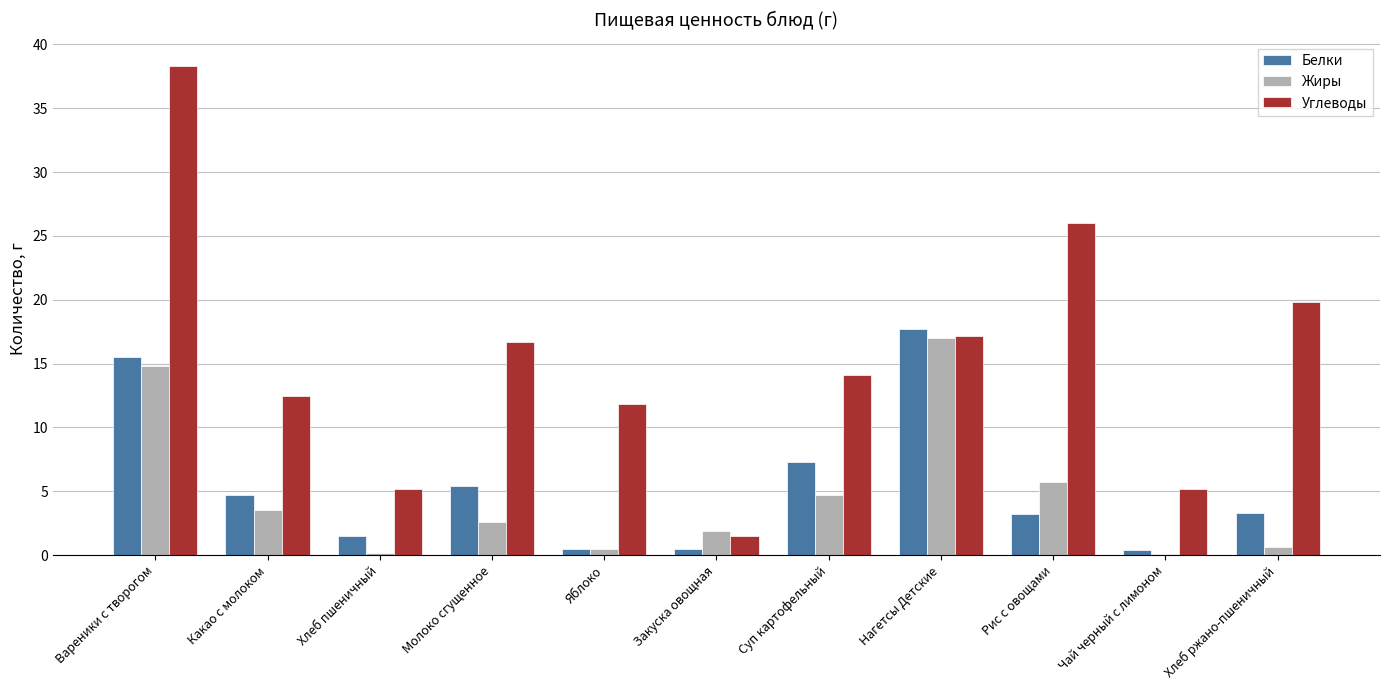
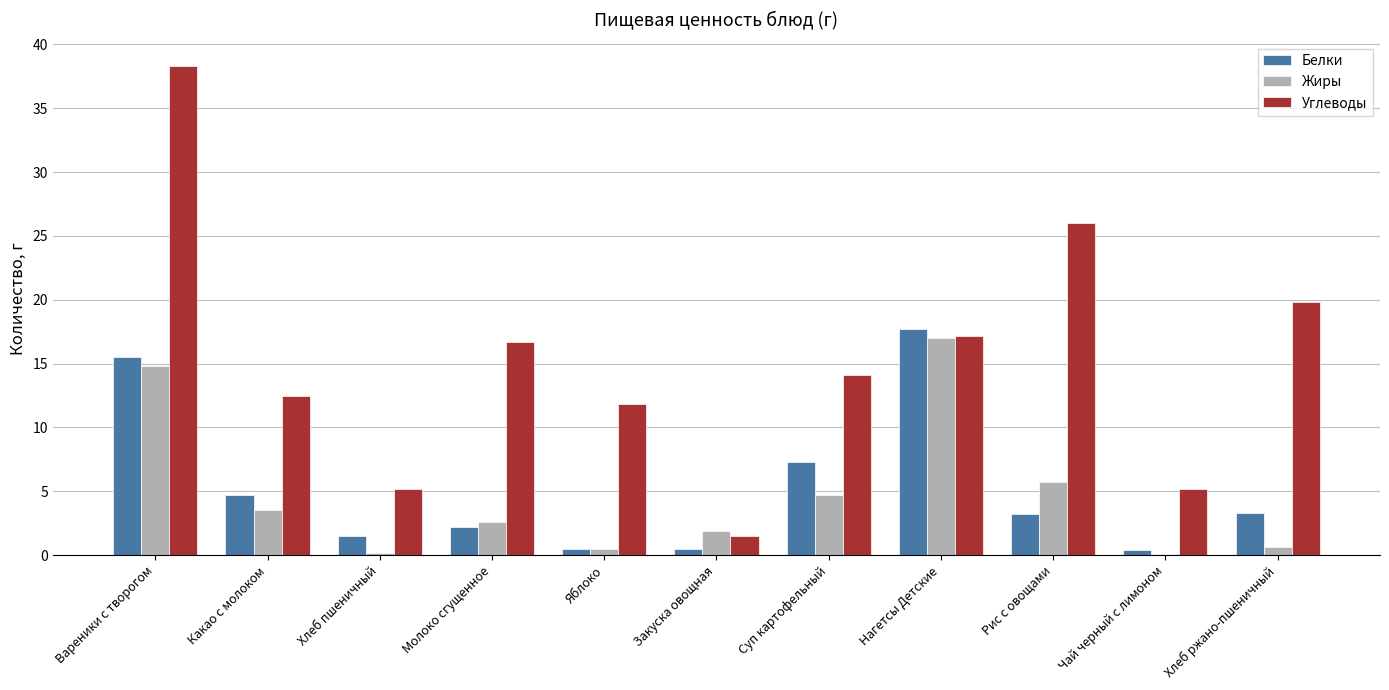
  {
    "Белки": {
      "Вареники с творогом": 15.5,
      "Какао с молоком": 4.7,
      "Хлеб пшеничный": 1.5,
-     "Молоко сгущенное": 5.4,
+     "Молоко сгущенное": 2.2,
      "Яблоко": 0.5,
      "Закуска овощная": 0.5,
      "Суп картофельный": 7.3,
      "Нагетсы Детские": 17.7,
      "Рис с овощами": 3.2,
      "Чай черный с лимоном": 0.4,
      "Хлеб ржано-пшеничный": 3.3
    },
    "Жиры": {
      "Вареники с творогом": 14.8,
      "Какао с молоком": 3.5,
      "Хлеб пшеничный": 0.2,
      "Молоко сгущенное": 2.6,
      "Яблоко": 0.5,
      "Закуска овощная": 1.9,
      "Суп картофельный": 4.7,
      "Нагетсы Детские": 17.0,
      "Рис с овощами": 5.7,
      "Хлеб ржано-пшеничный": 0.6
    },
    "Углеводы": {
      "Вареники с творогом": 38.3,
      "Какао с молоком": 12.5,
      "Хлеб пшеничный": 5.2,
      "Молоко сгущенное": 16.7,
      "Яблоко": 11.8,
      "Закуска овощная": 1.5,
      "Суп картофельный": 14.1,
      "Нагетсы Детские": 17.2,
      "Рис с овощами": 26.0,
      "Чай черный с лимоном": 5.2,
      "Хлеб ржано-пшеничный": 19.8
    }
  }
